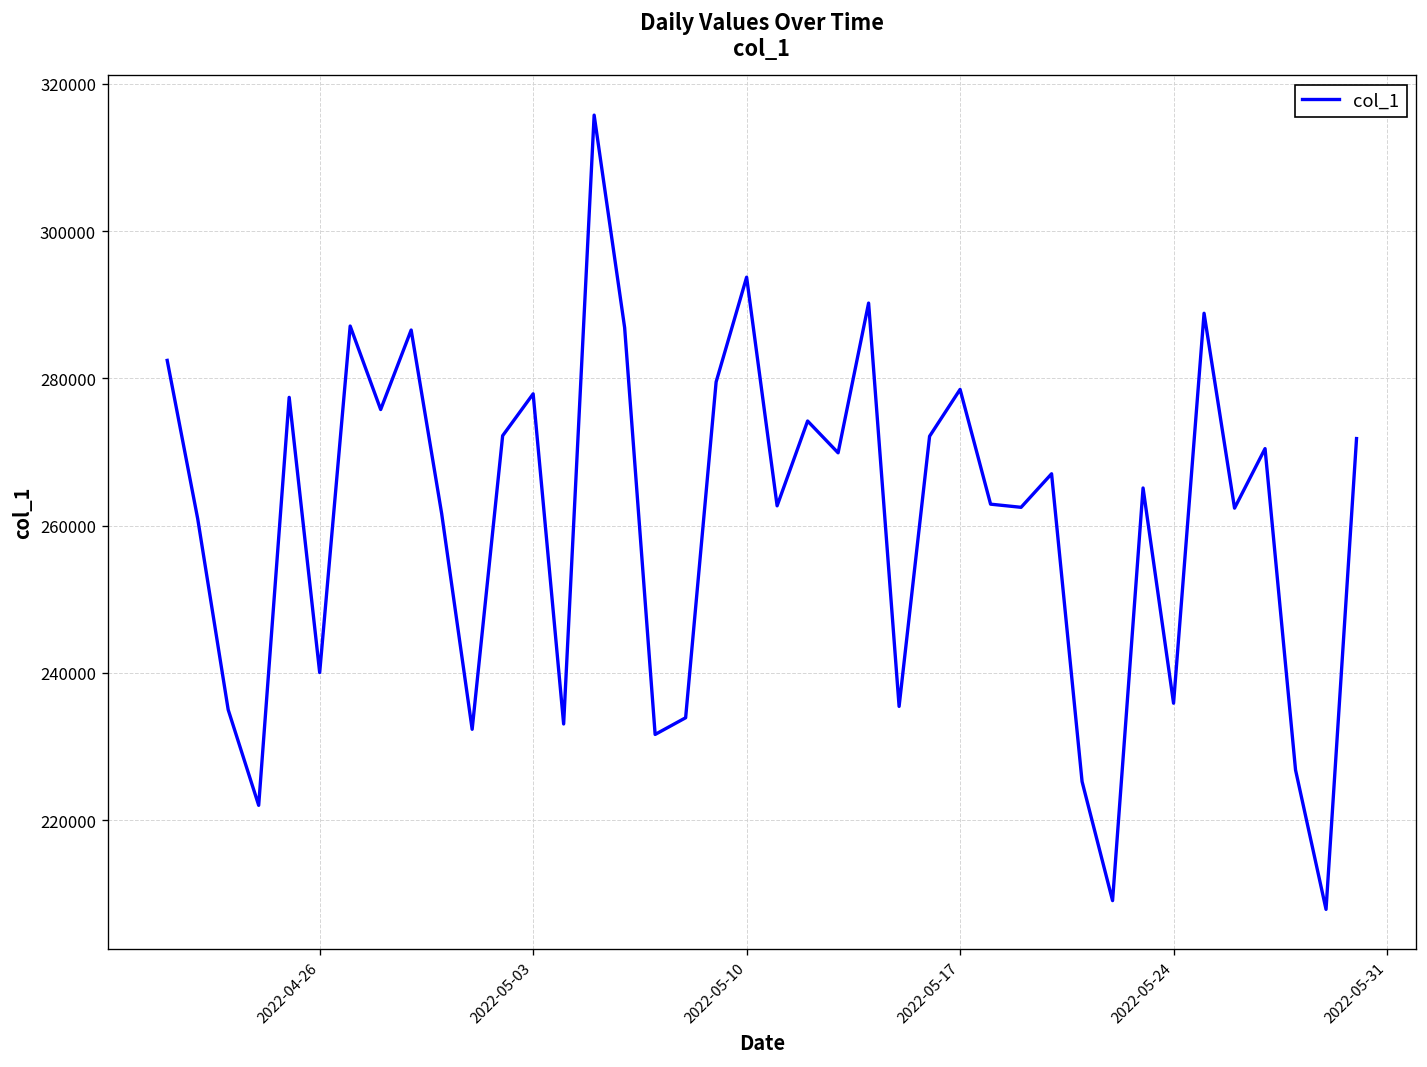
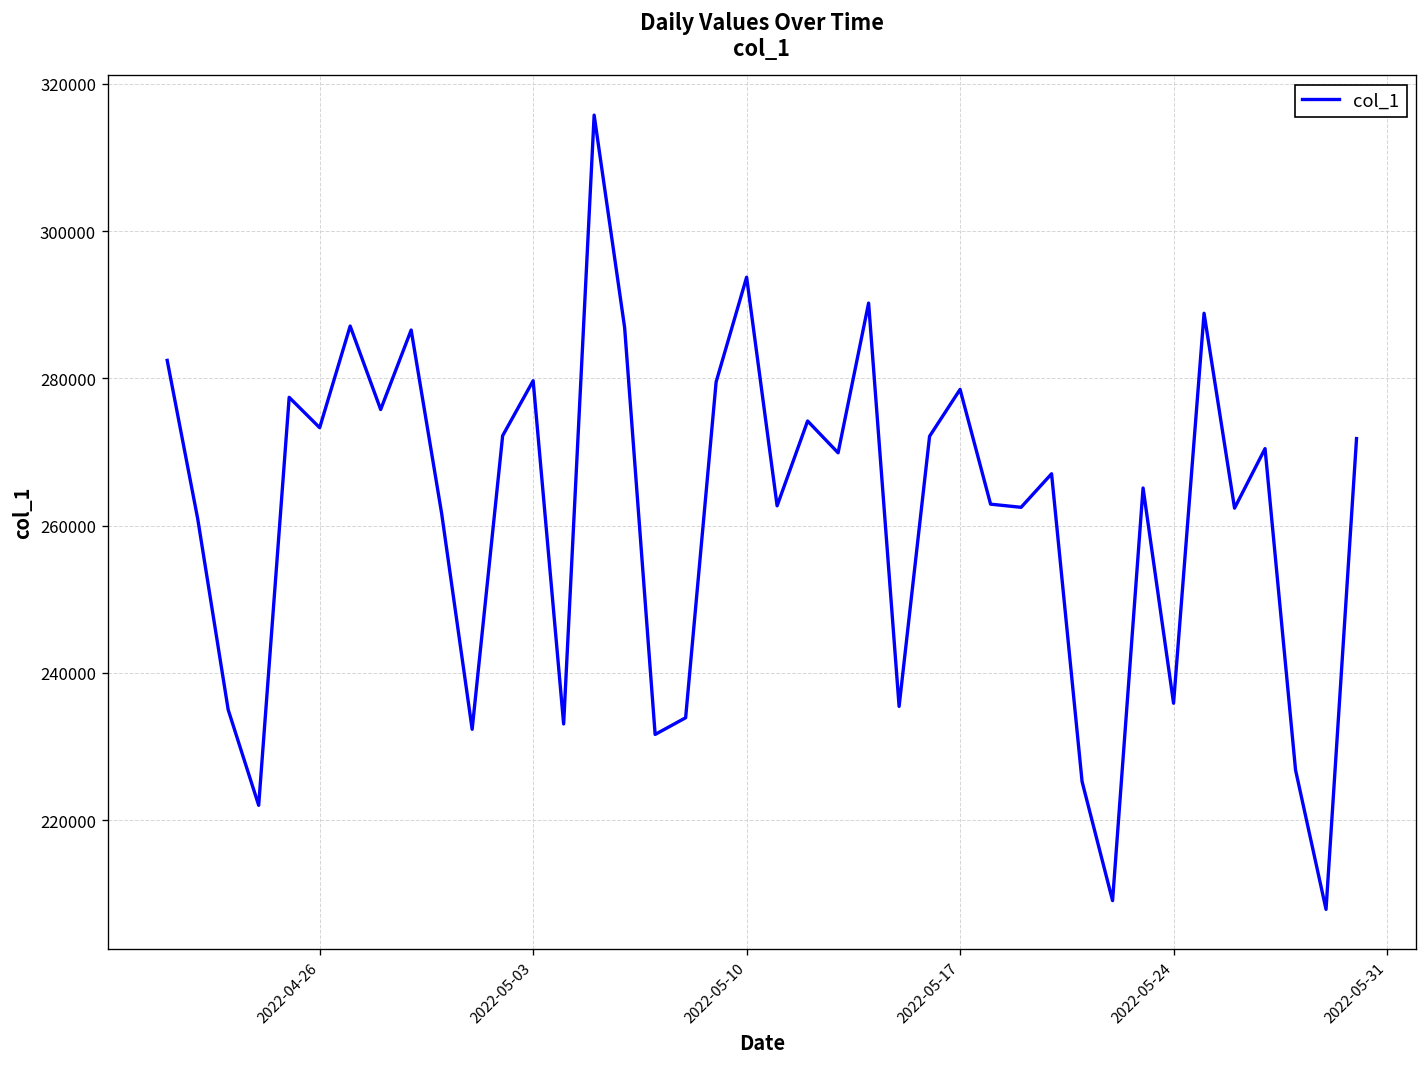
  {
-   "2022-04-26": 240000,
-   "2022-05-03": 278000,
+   "2022-04-26": 273000,
+   "2022-05-03": 280000,
    "2022-05-10": 294000,
    "2022-05-17": 278000,
    "2022-05-24": 236000
  }
